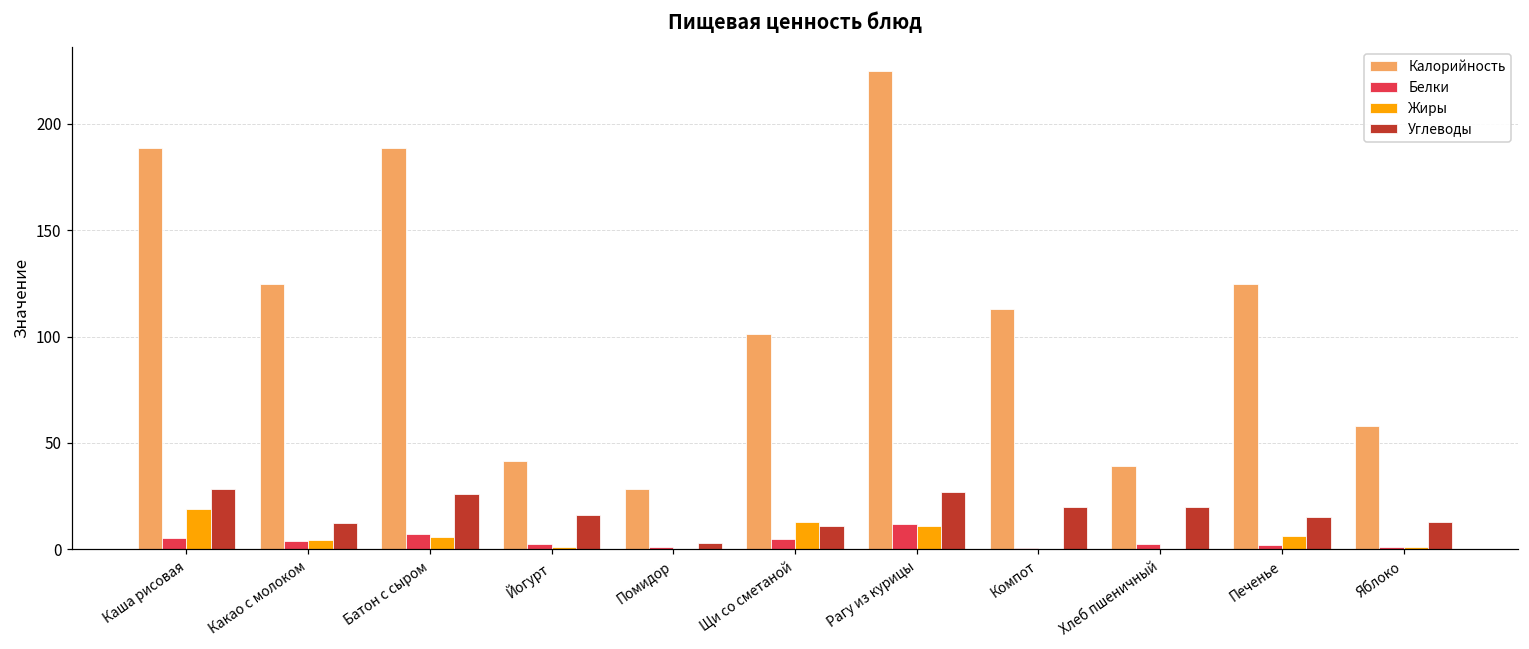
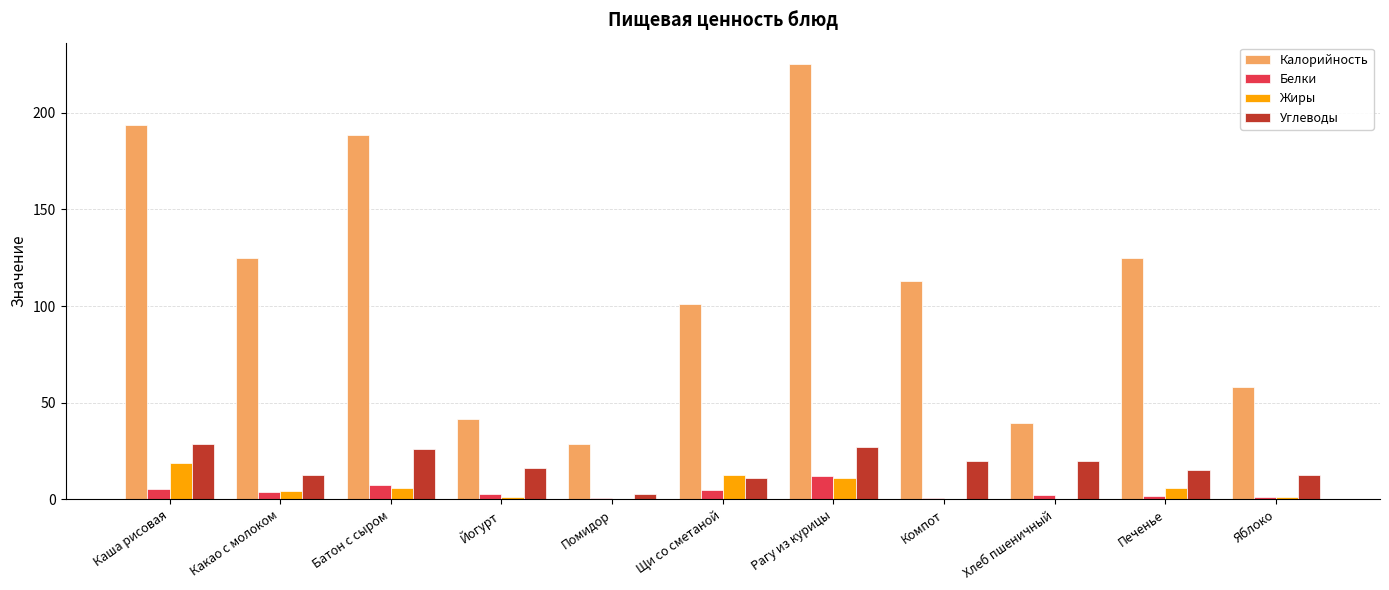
  {
    "Калорийность": {
-     "Каша рисовая": 189,
+     "Каша рисовая": 194,
      "Какао с молоком": 125,
      "Батон с сыром": 189,
      "Йогурт": 41,
      "Помидор": 29,
      "Щи со сметаной": 101,
      "Рагу из курицы": 225,
      "Компот": 113,
      "Хлеб пшеничный": 39,
      "Печенье": 125,
      "Яблоко": 58
    },
    "Жиры": {
      "Каша рисовая": 19,
      "Какао с молоком": 4,
      "Батон с сыром": 6,
      "Щи со сметаной": 13,
      "Рагу из курицы": 11,
      "Компот": 0,
      "Печенье": 6
    }
  }
